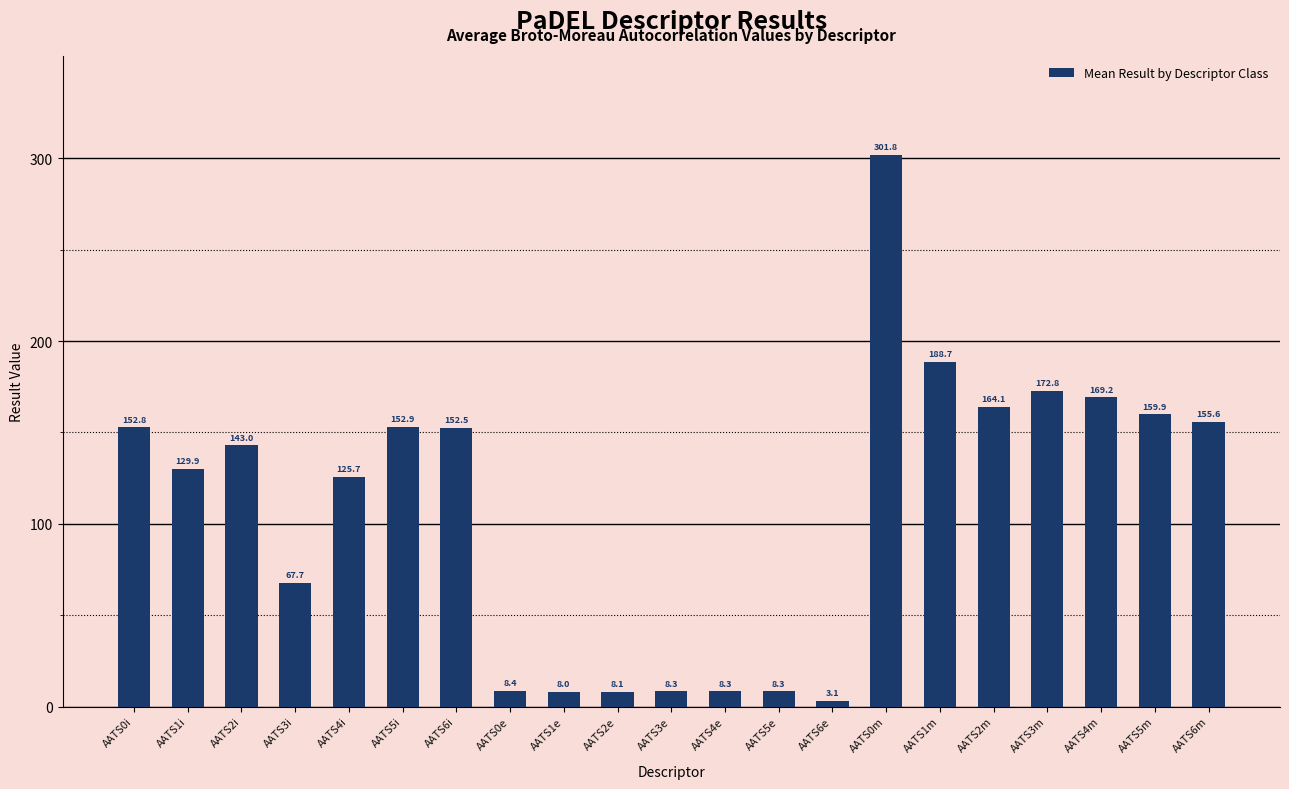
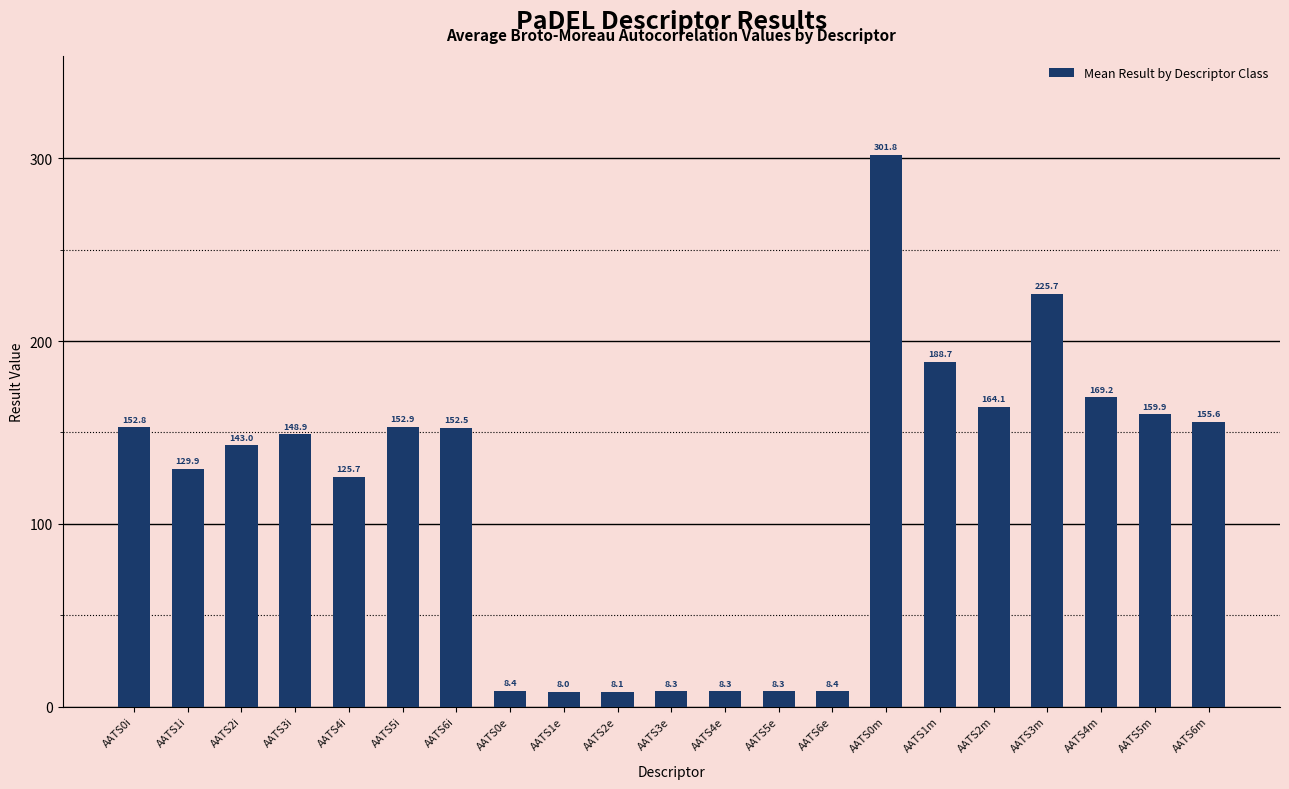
  {
    "AATS0i": 152.8,
    "AATS1i": 129.9,
    "AATS2i": 143.0,
-   "AATS3i": 67.7,
+   "AATS3i": 148.9,
    "AATS4i": 125.7,
    "AATS5i": 152.9,
    "AATS6i": 152.5,
    "AATS0e": 8.4,
    "AATS1e": 8.0,
    "AATS2e": 8.1,
    "AATS3e": 8.3,
    "AATS4e": 8.3,
    "AATS5e": 8.3,
-   "AATS6e": 3.1,
+   "AATS6e": 8.4,
    "AATS0m": 301.8,
    "AATS1m": 188.7,
    "AATS2m": 164.1,
-   "AATS3m": 172.8,
+   "AATS3m": 225.7,
    "AATS4m": 169.2,
    "AATS5m": 159.9,
    "AATS6m": 155.6
  }
